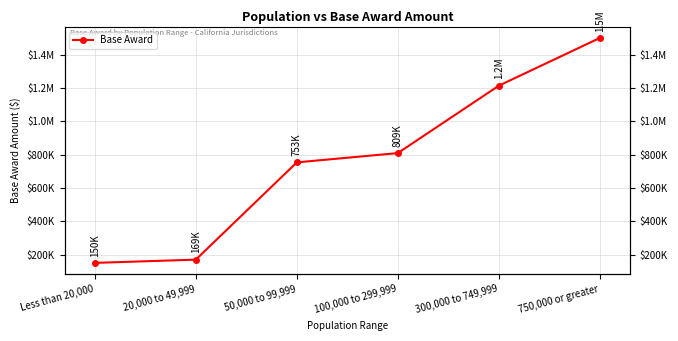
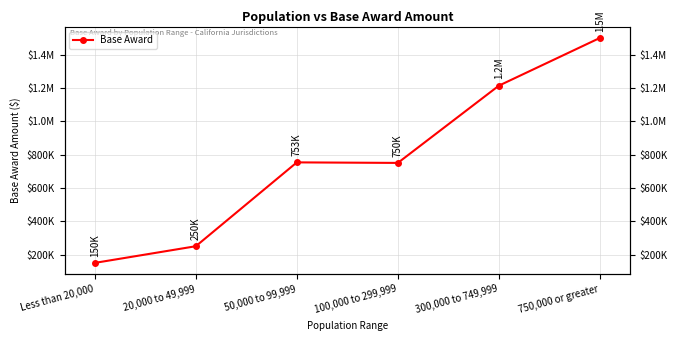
  {
    "Less than 20,000": "150K",
-   "20,000 to 49,999": "169K",
+   "20,000 to 49,999": "250K",
    "50,000 to 99,999": "753K",
-   "100,000 to 299,999": "809K",
+   "100,000 to 299,999": "750K",
    "300,000 to 749,999": "1.2M",
    "750,000 or greater": "1.5M"
  }
